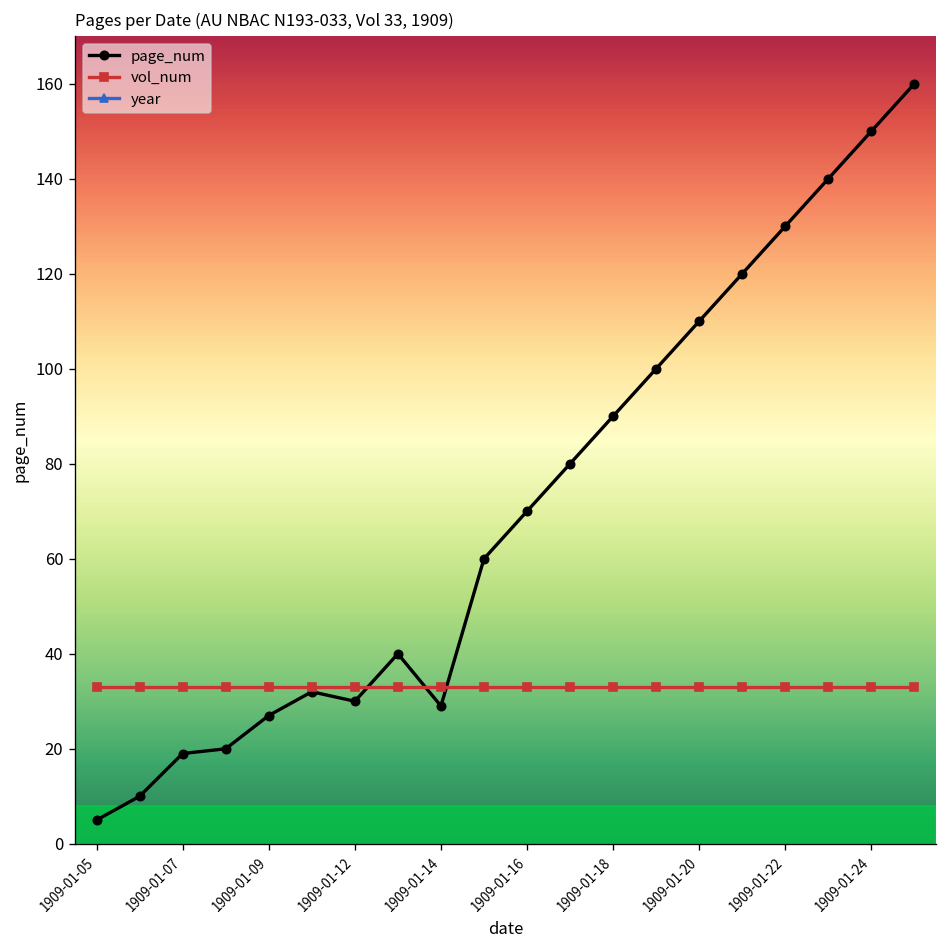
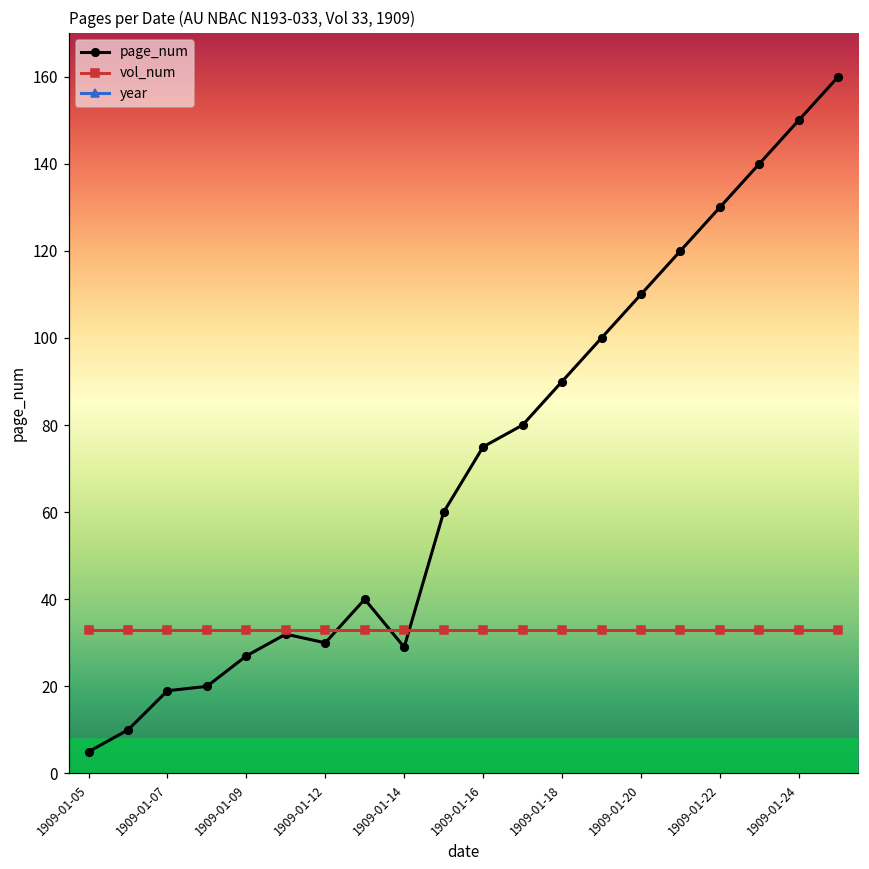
  {
    "page_num": {
      "1909-01-07": 19,
      "1909-01-09": 27,
      "1909-01-12": 30,
      "1909-01-14": 29,
-     "1909-01-16": 70,
+     "1909-01-16": 75,
      "1909-01-18": 90,
      "1909-01-20": 110,
      "1909-01-22": 130,
      "1909-01-24": 150
    },
    "vol_num": {
      "1909-01-05": 33,
      "1909-01-07": 33,
      "1909-01-09": 33,
      "1909-01-12": 33,
      "1909-01-14": 33,
      "1909-01-16": 33,
      "1909-01-18": 33,
      "1909-01-20": 33,
      "1909-01-22": 33,
      "1909-01-24": 33
    }
  }
